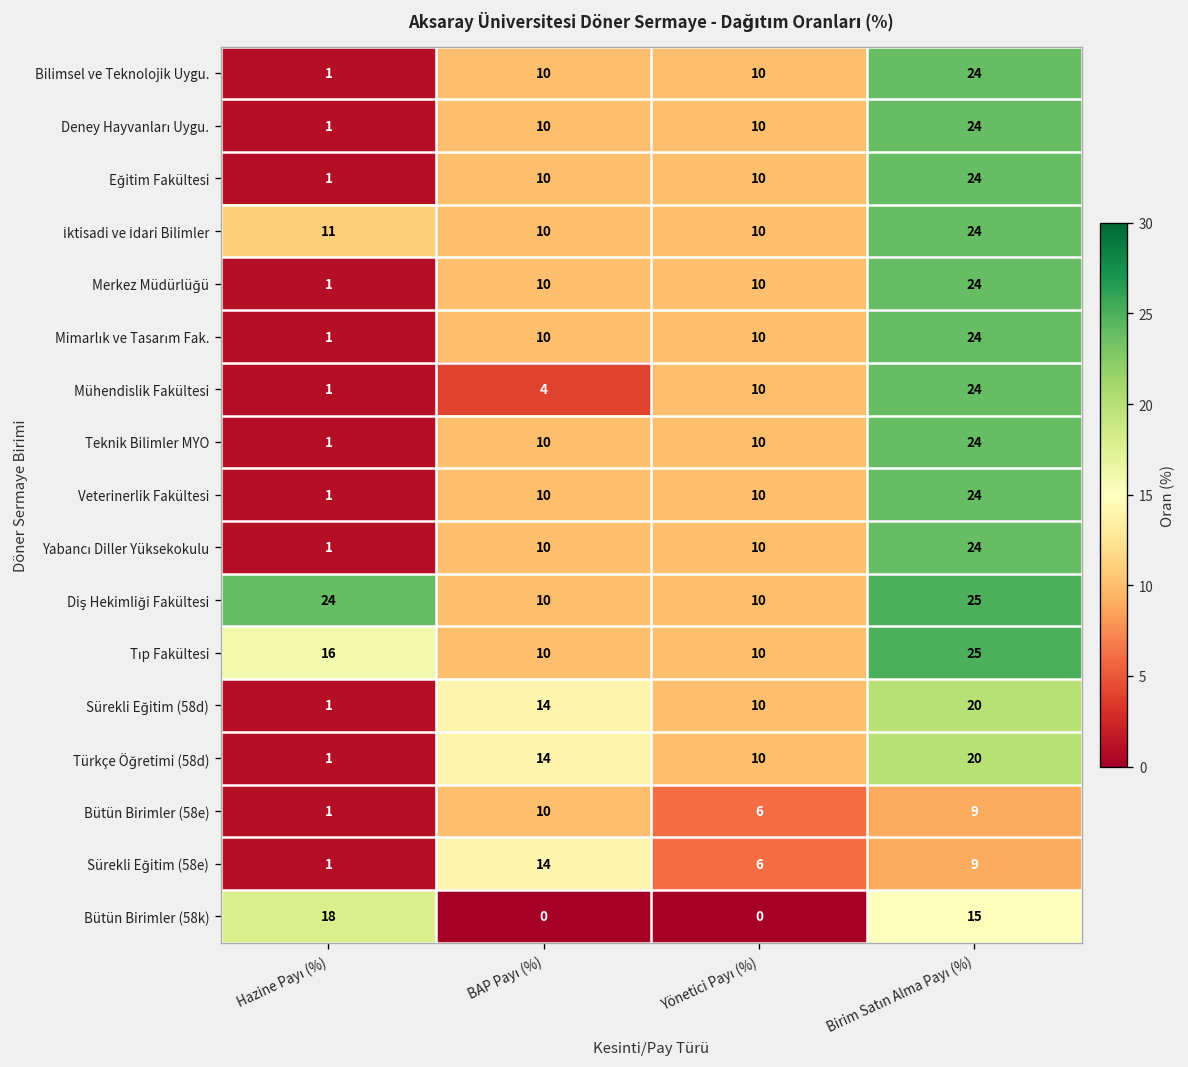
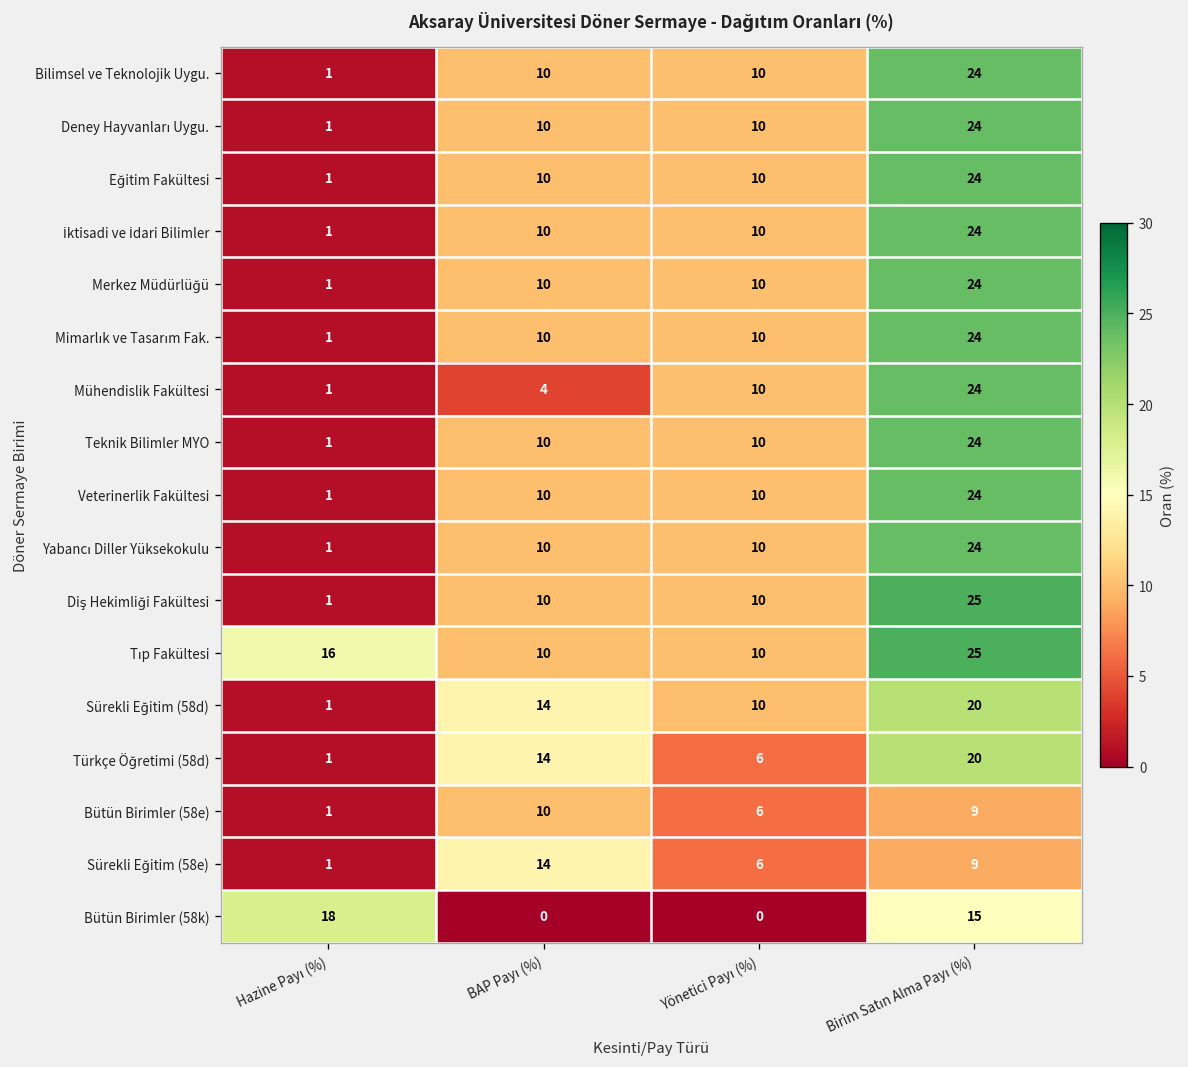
  {
    "Bilimsel ve Teknolojik Uygu.": {
      "Hazine Payı (%)": 1,
      "BAP Payı (%)": 10,
      "Yönetici Payı (%)": 10,
      "Birim Satın Alma Payı (%)": 24
    },
    "Deney Hayvanları Uygu.": {
      "Hazine Payı (%)": 1,
      "BAP Payı (%)": 10,
      "Yönetici Payı (%)": 10,
      "Birim Satın Alma Payı (%)": 24
    },
    "Eğitim Fakültesi": {
      "Hazine Payı (%)": 1,
      "BAP Payı (%)": 10,
      "Yönetici Payı (%)": 10,
      "Birim Satın Alma Payı (%)": 24
    },
    "İktisadi ve İdari Bilimler": {
-     "Hazine Payı (%)": 11,
+     "Hazine Payı (%)": 1,
      "BAP Payı (%)": 10,
      "Yönetici Payı (%)": 10,
      "Birim Satın Alma Payı (%)": 24
    },
    "Merkez Müdürlüğü": {
      "Hazine Payı (%)": 1,
      "BAP Payı (%)": 10,
      "Yönetici Payı (%)": 10,
      "Birim Satın Alma Payı (%)": 24
    },
    "Mimarlık ve Tasarım Fak.": {
      "Hazine Payı (%)": 1,
      "BAP Payı (%)": 10,
      "Yönetici Payı (%)": 10,
      "Birim Satın Alma Payı (%)": 24
    },
    "Mühendislik Fakültesi": {
      "Hazine Payı (%)": 1,
      "BAP Payı (%)": 4,
      "Yönetici Payı (%)": 10,
      "Birim Satın Alma Payı (%)": 24
    },
    "Teknik Bilimler MYO": {
      "Hazine Payı (%)": 1,
      "BAP Payı (%)": 10,
      "Yönetici Payı (%)": 10,
      "Birim Satın Alma Payı (%)": 24
    },
    "Veterinerlik Fakültesi": {
      "Hazine Payı (%)": 1,
      "BAP Payı (%)": 10,
      "Yönetici Payı (%)": 10,
      "Birim Satın Alma Payı (%)": 24
    },
    "Yabancı Diller Yüksekokulu": {
      "Hazine Payı (%)": 1,
      "BAP Payı (%)": 10,
      "Yönetici Payı (%)": 10,
      "Birim Satın Alma Payı (%)": 24
    },
    "Diş Hekimliği Fakültesi": {
-     "Hazine Payı (%)": 24,
+     "Hazine Payı (%)": 1,
      "BAP Payı (%)": 10,
      "Yönetici Payı (%)": 10,
      "Birim Satın Alma Payı (%)": 25
    },
    "Tıp Fakültesi": {
      "Hazine Payı (%)": 16,
      "BAP Payı (%)": 10,
      "Yönetici Payı (%)": 10,
      "Birim Satın Alma Payı (%)": 25
    },
    "Sürekli Eğitim (58d)": {
      "Hazine Payı (%)": 1,
      "BAP Payı (%)": 14,
      "Yönetici Payı (%)": 10,
      "Birim Satın Alma Payı (%)": 20
    },
    "Türkçe Öğretimi (58d)": {
      "Hazine Payı (%)": 1,
      "BAP Payı (%)": 14,
-     "Yönetici Payı (%)": 10,
+     "Yönetici Payı (%)": 6,
      "Birim Satın Alma Payı (%)": 20
    },
    "Bütün Birimler (58e)": {
      "Hazine Payı (%)": 1,
      "BAP Payı (%)": 10,
      "Yönetici Payı (%)": 6,
      "Birim Satın Alma Payı (%)": 9
    },
    "Sürekli Eğitim (58e)": {
      "Hazine Payı (%)": 1,
      "BAP Payı (%)": 14,
      "Yönetici Payı (%)": 6,
      "Birim Satın Alma Payı (%)": 9
    },
    "Bütün Birimler (58k)": {
      "Hazine Payı (%)": 18,
      "BAP Payı (%)": 0,
      "Yönetici Payı (%)": 0,
      "Birim Satın Alma Payı (%)": 15
    }
  }
